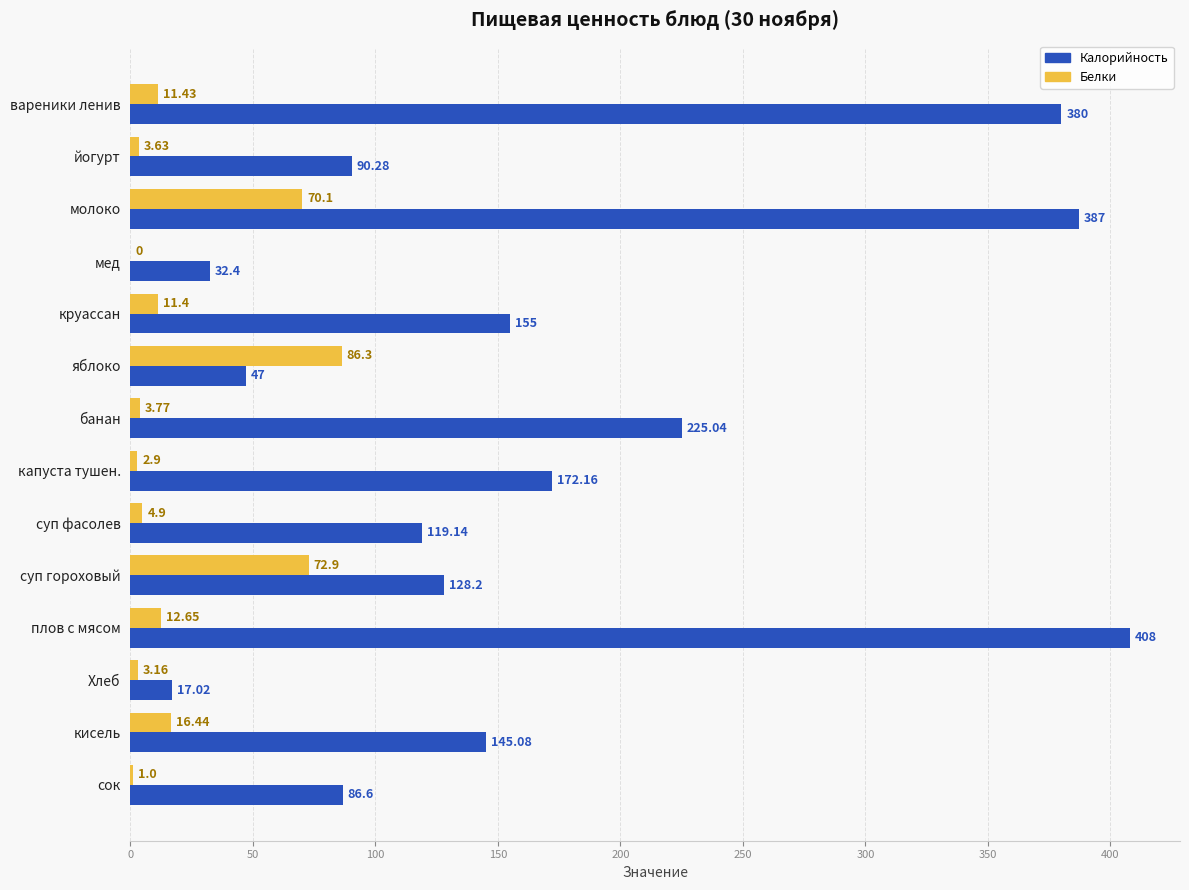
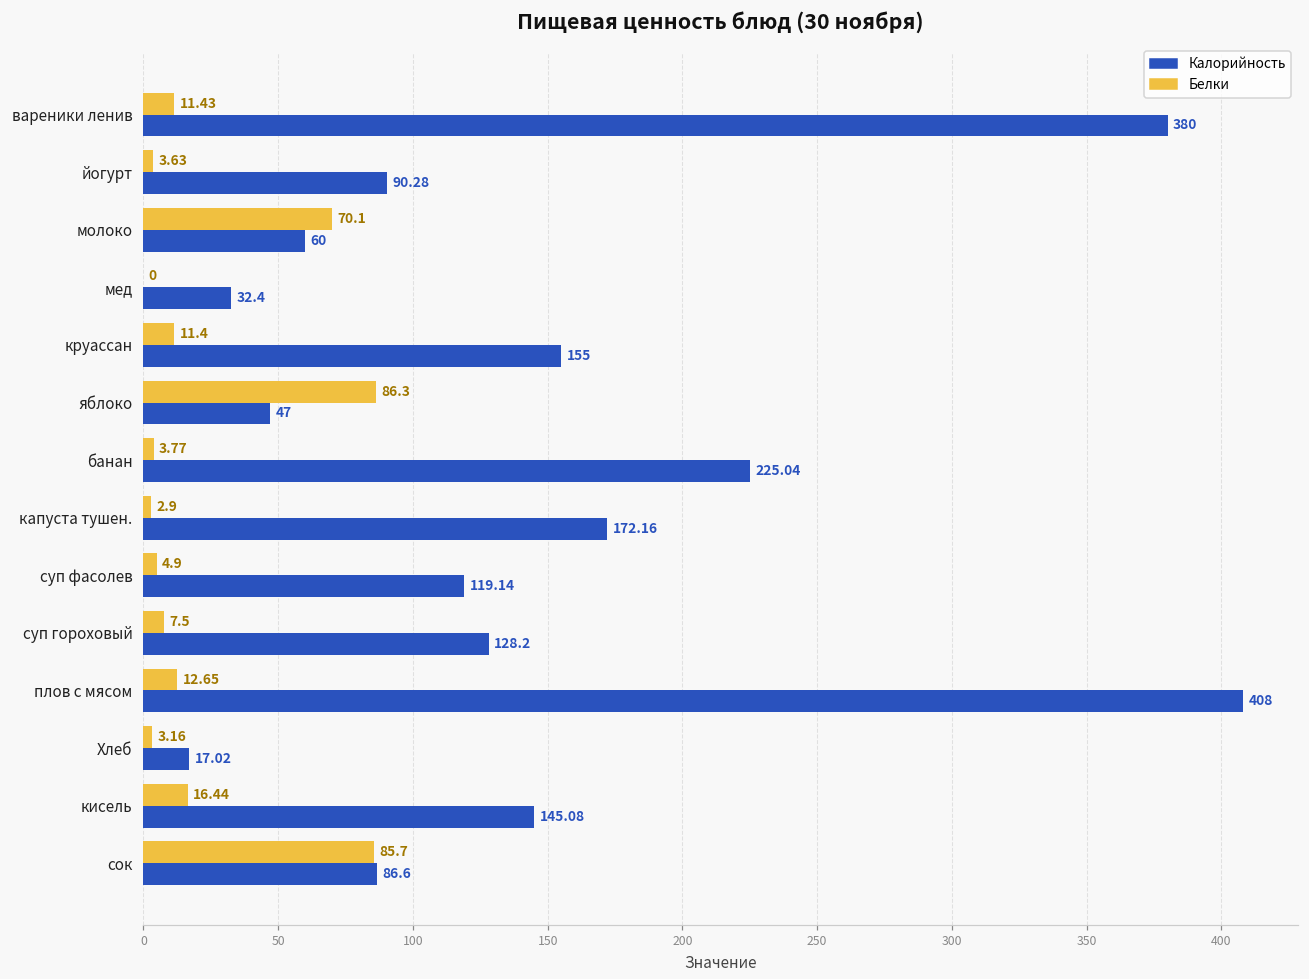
  {
    "Калорийность": {
      "вареники ленив": 380,
      "йогурт": 90.28,
-     "молоко": 387,
+     "молоко": 60,
      "мед": 32.4,
      "круассан": 155,
      "яблоко": 47,
      "банан": 225.04,
      "капуста тушен.": 172.16,
      "суп фасолев": 119.14,
      "суп гороховый": 128.2,
      "плов с мясом": 408,
      "Хлеб": 17.02,
      "кисель": 145.08,
      "сок": 86.6
    },
    "Белки": {
      "вареники ленив": 11.43,
      "йогурт": 3.63,
      "молоко": 70.1,
      "мед": 0,
      "круассан": 11.4,
      "яблоко": 86.3,
      "банан": 3.77,
      "капуста тушен.": 2.9,
      "суп фасолев": 4.9,
-     "суп гороховый": 72.9,
+     "суп гороховый": 7.5,
      "плов с мясом": 12.65,
      "Хлеб": 3.16,
      "кисель": 16.44,
-     "сок": 1.0
+     "сок": 85.7
    }
  }
